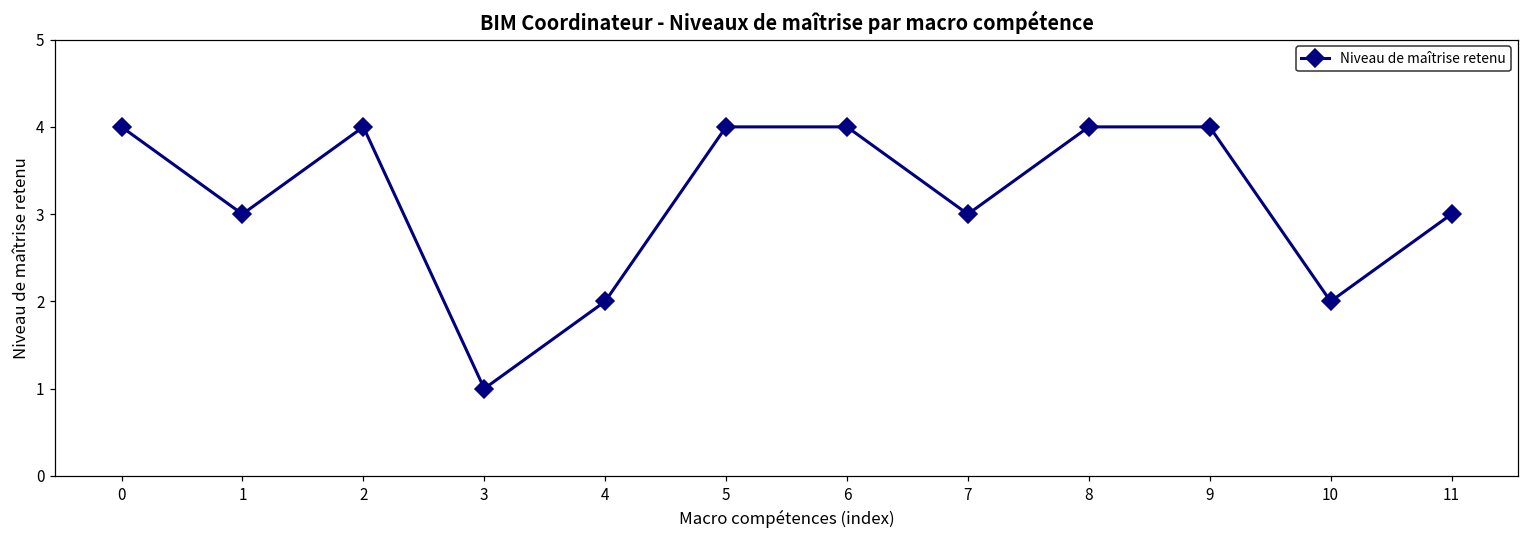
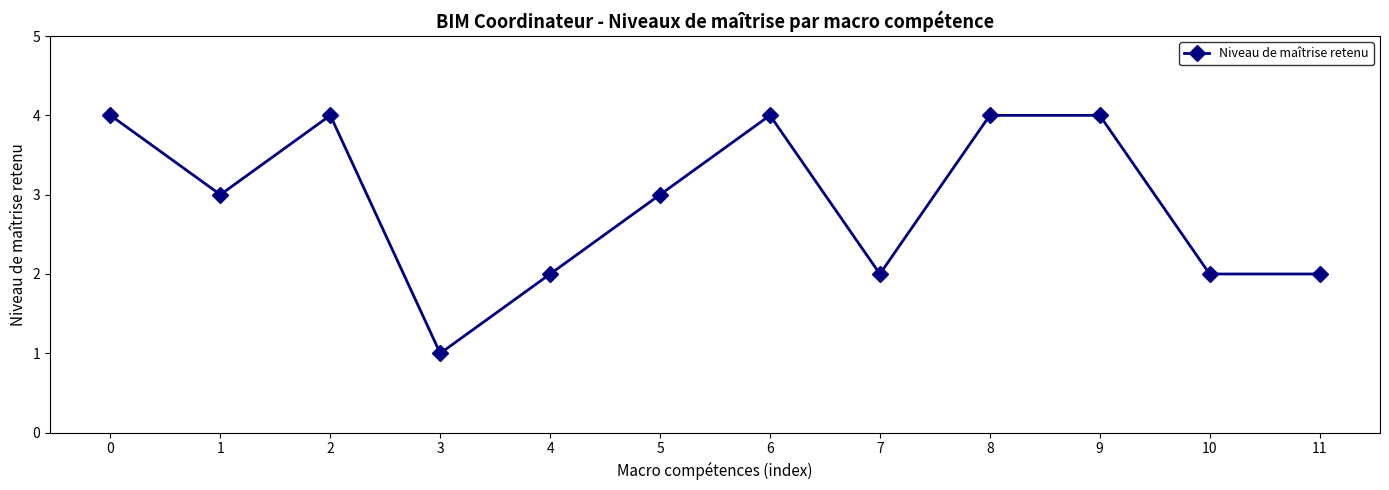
  {
    "0": 4,
    "1": 3,
    "2": 4,
    "3": 1,
    "4": 2,
-   "5": 4,
+   "5": 3,
    "6": 4,
-   "7": 3,
+   "7": 2,
    "8": 4,
    "9": 4,
    "10": 2,
-   "11": 3
+   "11": 2
  }
